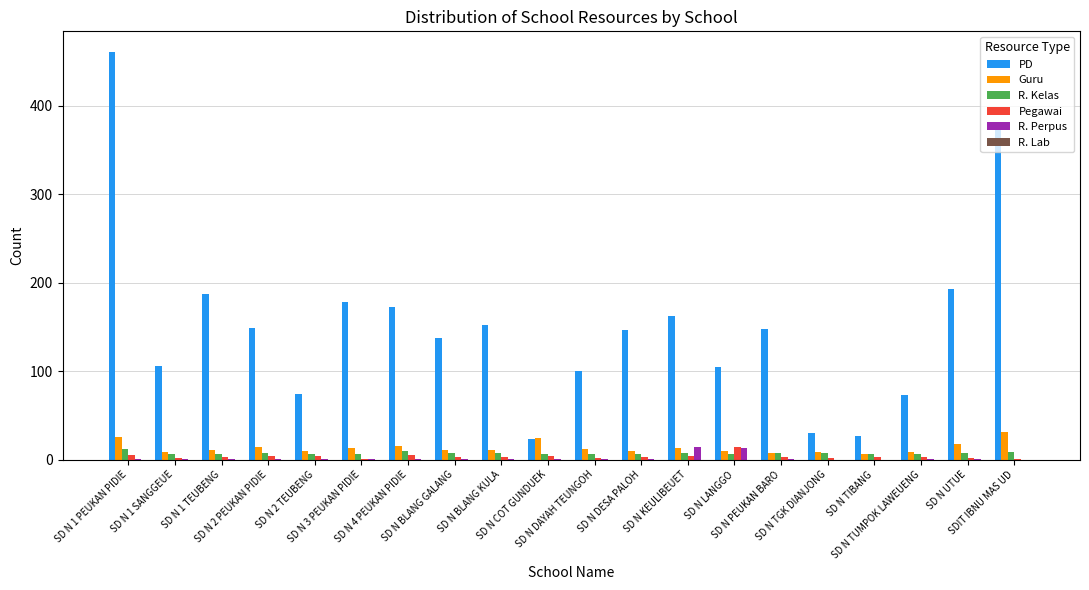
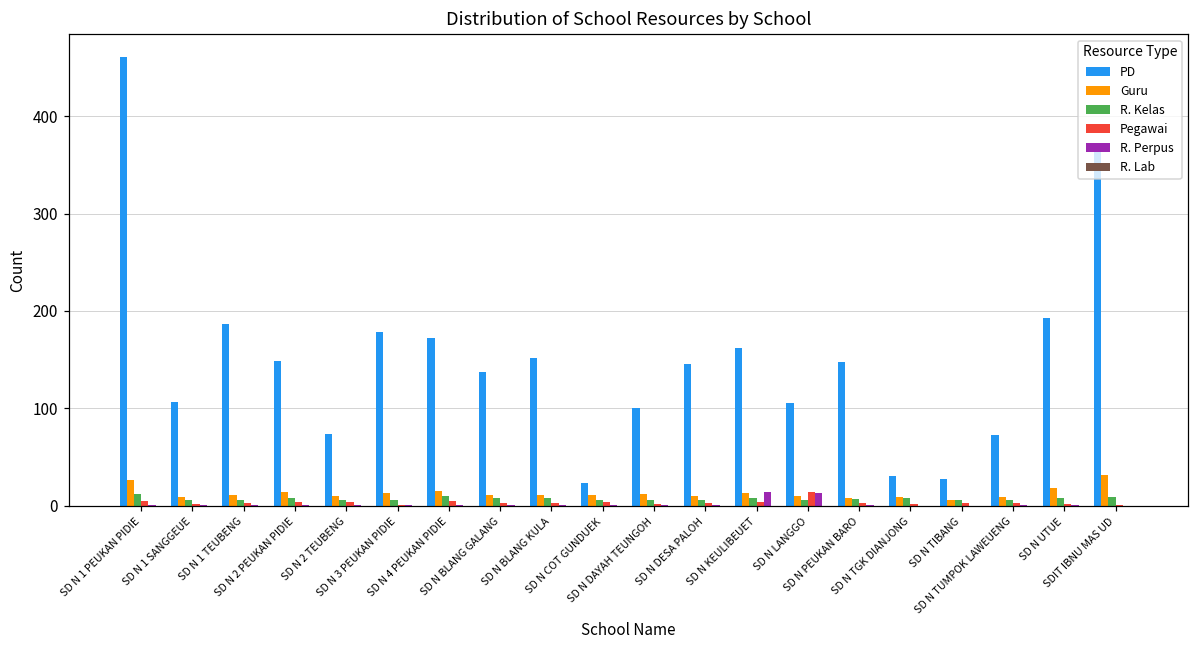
  {
    "PD": {
      "SD N 1 PEUKAN PIDIE": 460,
      "SD N 1 SANGGEUE": 110,
      "SD N 1 TEUBENG": 190,
      "SD N 2 PEUKAN PIDIE": 150,
      "SD N 2 TEUBENG": 70,
      "SD N 3 PEUKAN PIDIE": 180,
      "SD N 4 PEUKAN PIDIE": 170,
      "SD N BLANG GALANG": 140,
      "SD N BLANG KULA": 150,
      "SD N COT GUNDUEK": 20,
      "SD N DAYAH TEUNGOH": 100,
      "SD N DESA PALOH": 150,
      "SD N KEULIBEUET": 160,
      "SD N LANGGO": 110,
      "SD N PEUKAN BARO": 150,
      "SD N TGK DIANJONG": 30,
      "SD N TIBANG": 30,
      "SD N TUMPOK LAWEUENG": 70,
      "SD N UTUE": 190
    },
    "Guru": {
      "SD N 1 PEUKAN PIDIE": 30,
      "SD N 1 SANGGEUE": 10,
      "SD N 1 TEUBENG": 10,
      "SD N 2 PEUKAN PIDIE": 10,
      "SD N 2 TEUBENG": 10,
      "SD N 3 PEUKAN PIDIE": 10,
      "SD N 4 PEUKAN PIDIE": 20,
      "SD N BLANG GALANG": 10,
      "SD N BLANG KULA": 10,
-     "SD N COT GUNDUEK": 30,
+     "SD N COT GUNDUEK": 10,
      "SD N DAYAH TEUNGOH": 10,
      "SD N DESA PALOH": 10,
      "SD N KEULIBEUET": 10,
      "SD N LANGGO": 10,
      "SD N PEUKAN BARO": 10,
      "SD N TGK DIANJONG": 10,
      "SD N TIBANG": 10,
      "SD N TUMPOK LAWEUENG": 10,
      "SD N UTUE": 20,
      "SDIT IBNU MAS UD": 30
    },
    "R. Kelas": {
      "SD N 1 PEUKAN PIDIE": 10,
      "SD N 1 SANGGEUE": 10,
      "SD N 1 TEUBENG": 10,
      "SD N 2 PEUKAN PIDIE": 10,
      "SD N 2 TEUBENG": 10,
      "SD N 3 PEUKAN PIDIE": 10,
      "SD N 4 PEUKAN PIDIE": 10,
      "SD N BLANG GALANG": 10,
      "SD N BLANG KULA": 10,
      "SD N COT GUNDUEK": 10,
      "SD N DAYAH TEUNGOH": 10,
      "SD N DESA PALOH": 10,
      "SD N KEULIBEUET": 10,
      "SD N LANGGO": 10,
      "SD N PEUKAN BARO": 10,
      "SD N TGK DIANJONG": 10,
      "SD N TIBANG": 10,
      "SD N TUMPOK LAWEUENG": 10,
      "SD N UTUE": 10,
      "SDIT IBNU MAS UD": 10
    },
    "Pegawai": {
      "SD N 1 PEUKAN PIDIE": 10,
      "SD N 1 TEUBENG": 0,
      "SD N 2 PEUKAN PIDIE": 0,
      "SD N 2 TEUBENG": 0,
      "SD N 4 PEUKAN PIDIE": 10,
      "SD N BLANG GALANG": 0,
      "SD N BLANG KULA": 0,
      "SD N COT GUNDUEK": 0,
      "SD N DESA PALOH": 0,
      "SD N KEULIBEUET": 0,
      "SD N LANGGO": 10,
      "SD N PEUKAN BARO": 0,
      "SD N TIBANG": 0,
      "SD N TUMPOK LAWEUENG": 0
    },
    "R. Perpus": {
      "SD N KEULIBEUET": 10,
      "SD N LANGGO": 10,
      "SD N TGK DIANJONG": 0,
      "SD N TIBANG": 0,
      "SDIT IBNU MAS UD": 0
    },
    "R. Lab": {
      "SD N 1 PEUKAN PIDIE": 0,
      "SD N 1 SANGGEUE": 0,
      "SD N 1 TEUBENG": 0,
      "SD N 2 PEUKAN PIDIE": 0,
      "SD N 2 TEUBENG": 0,
      "SD N 3 PEUKAN PIDIE": 0,
      "SD N 4 PEUKAN PIDIE": 0,
      "SD N BLANG GALANG": 0,
      "SD N BLANG KULA": 0,
      "SD N COT GUNDUEK": 0,
      "SD N DAYAH TEUNGOH": 0,
      "SD N DESA PALOH": 0,
      "SD N KEULIBEUET": 0,
      "SD N LANGGO": 0,
      "SD N PEUKAN BARO": 0,
      "SD N TGK DIANJONG": 0,
      "SD N TIBANG": 0,
      "SD N TUMPOK LAWEUENG": 0,
      "SD N UTUE": 0,
      "SDIT IBNU MAS UD": 0
    }
  }
